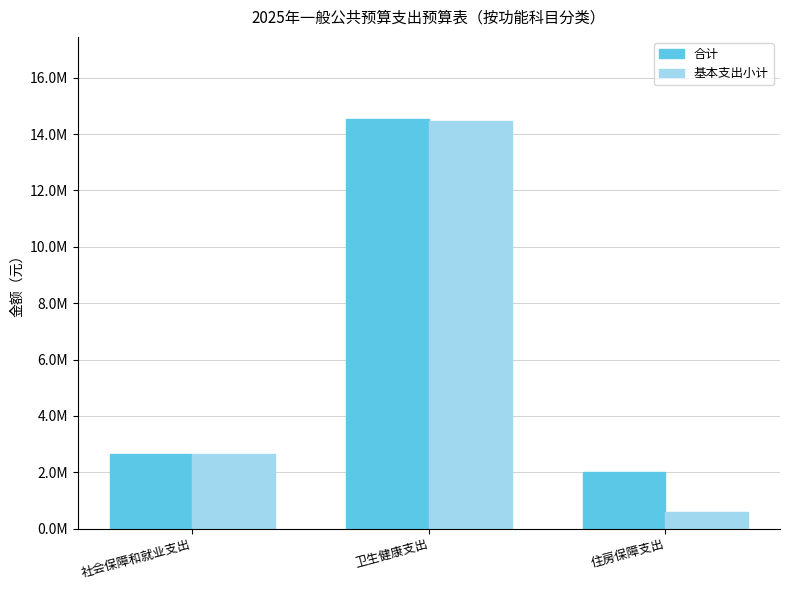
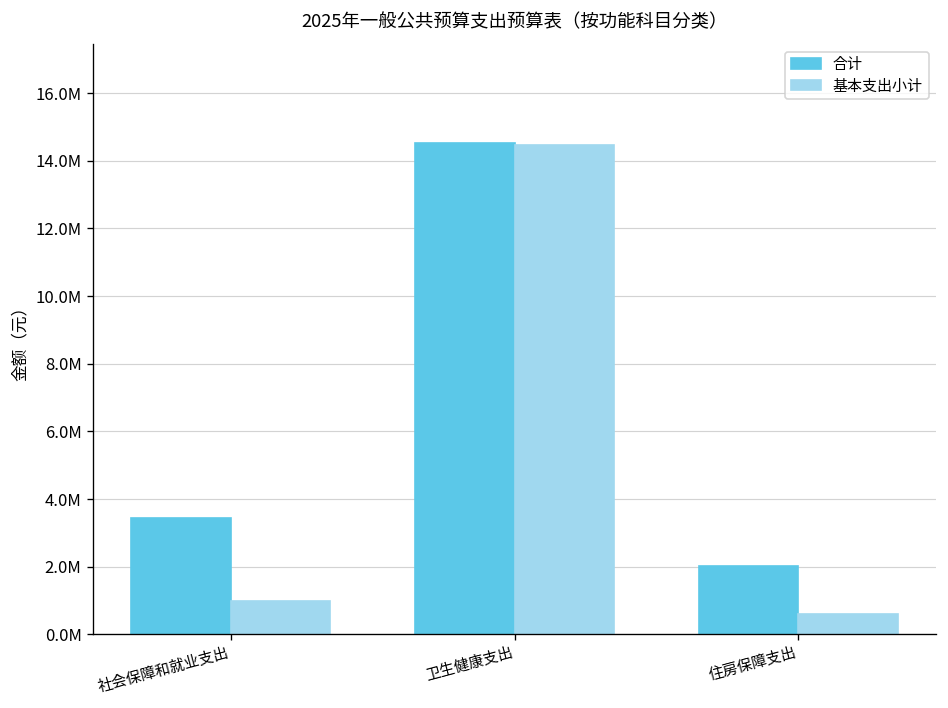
  {
    "合计": {
-     "社会保障和就业支出": 2600000,
+     "社会保障和就业支出": 3500000,
      "卫生健康支出": 14500000,
      "住房保障支出": 2000000
    },
    "基本支出小计": {
-     "社会保障和就业支出": 2600000,
+     "社会保障和就业支出": 1000000,
      "卫生健康支出": 14500000,
      "住房保障支出": 600000
    }
  }
